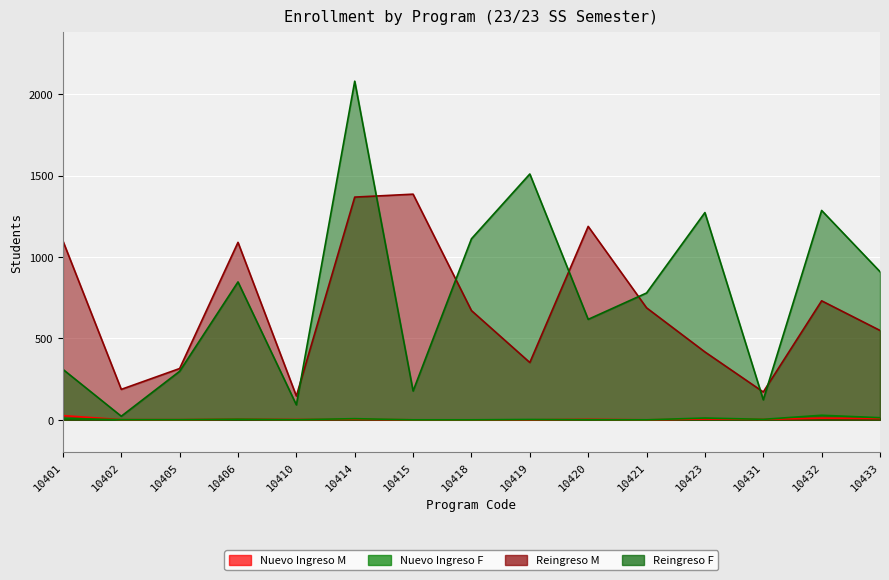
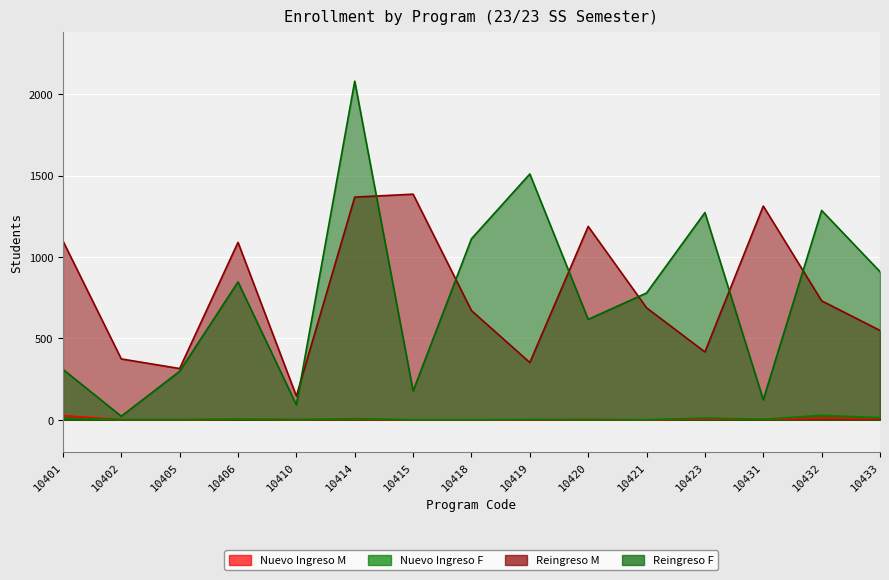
  {
    "Nuevo Ingreso M": {
      "10401": 30,
      "10432": 10
    },
    "Reingreso M": {
      "10401": 1100,
-     "10402": 190,
+     "10402": 370,
      "10405": 320,
      "10406": 1090,
      "10410": 150,
      "10414": 1370,
      "10415": 1390,
      "10418": 670,
      "10419": 350,
      "10420": 1190,
      "10421": 690,
      "10423": 420,
-     "10431": 170,
+     "10431": 1310,
      "10432": 730,
      "10433": 550
    }
  }
